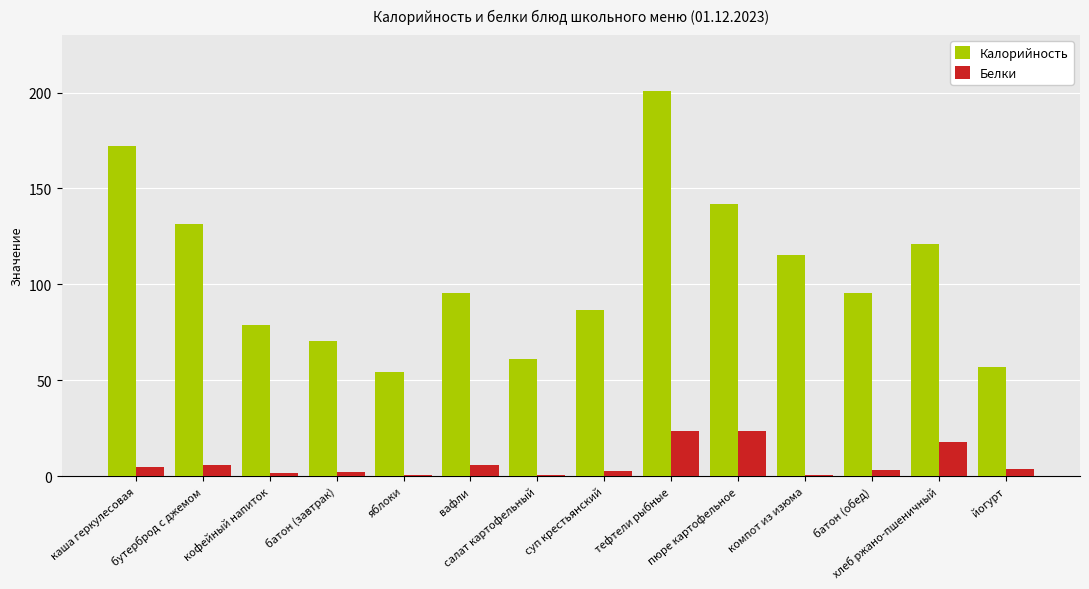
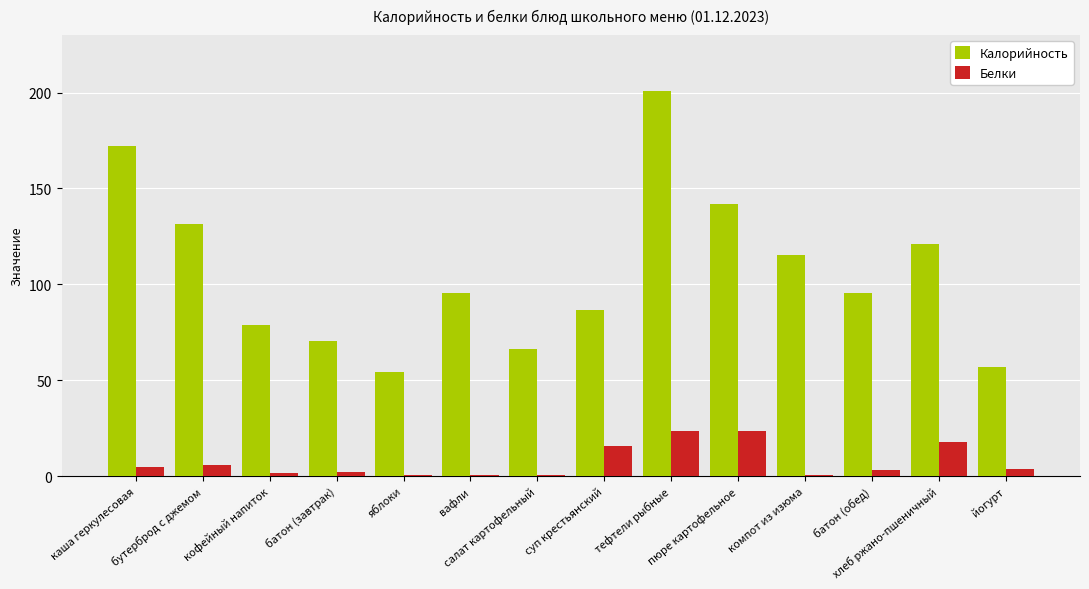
  {
    "Калорийность": {
      "каша геркулесовая": 172,
      "бутерброд с джемом": 132,
      "кофейный напиток": 79,
      "батон (завтрак)": 70,
      "яблоки": 55,
      "вафли": 96,
-     "салат картофельный": 61,
+     "салат картофельный": 66,
      "суп крестьянский": 86,
      "тефтели рыбные": 201,
      "пюре картофельное": 142,
      "компот из изюма": 115,
      "батон (обед)": 96,
      "хлеб ржано-пшеничный": 121,
      "йогурт": 57
    },
    "Белки": {
      "каша геркулесовая": 5,
      "бутерброд с джемом": 6,
      "кофейный напиток": 2,
      "батон (завтрак)": 2,
-     "вафли": 6,
-     "суп крестьянский": 3,
+     "вафли": 1,
+     "суп крестьянский": 16,
      "тефтели рыбные": 24,
      "пюре картофельное": 23,
      "батон (обед)": 3,
      "хлеб ржано-пшеничный": 18,
      "йогурт": 4
    }
  }
